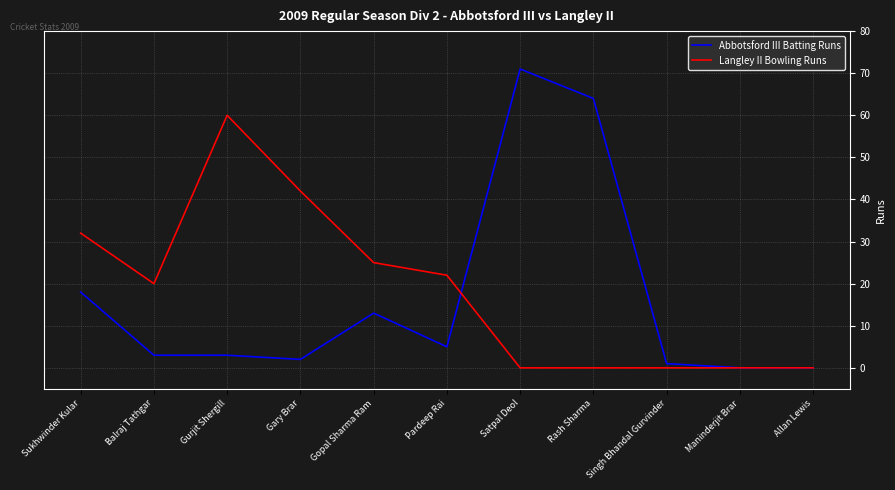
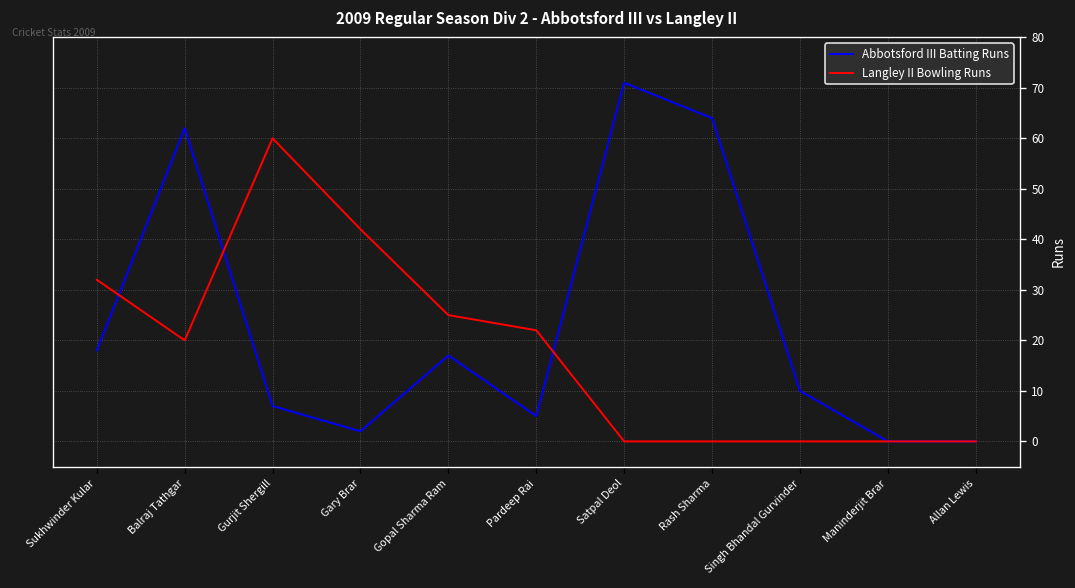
  {
    "Abbotsford III Batting Runs": {
      "Sukhwinder Kular": 18,
-     "Balraj Tathgar": 3,
-     "Gurjit Shergill": 3,
+     "Balraj Tathgar": 62,
+     "Gurjit Shergill": 7,
      "Gary Brar": 2,
-     "Gopal Sharma Ram": 13,
+     "Gopal Sharma Ram": 17,
      "Pardeep Rai": 5,
      "Satpal Deol": 71,
      "Rash Sharma": 64,
-     "Singh Bhandal Gurvinder": 1
+     "Singh Bhandal Gurvinder": 10
    },
    "Langley II Bowling Runs": {
      "Sukhwinder Kular": 32,
      "Balraj Tathgar": 20,
      "Gurjit Shergill": 60,
      "Gary Brar": 42,
      "Gopal Sharma Ram": 25,
      "Pardeep Rai": 22,
      "Satpal Deol": 0,
      "Rash Sharma": 0,
      "Singh Bhandal Gurvinder": 0
    }
  }
